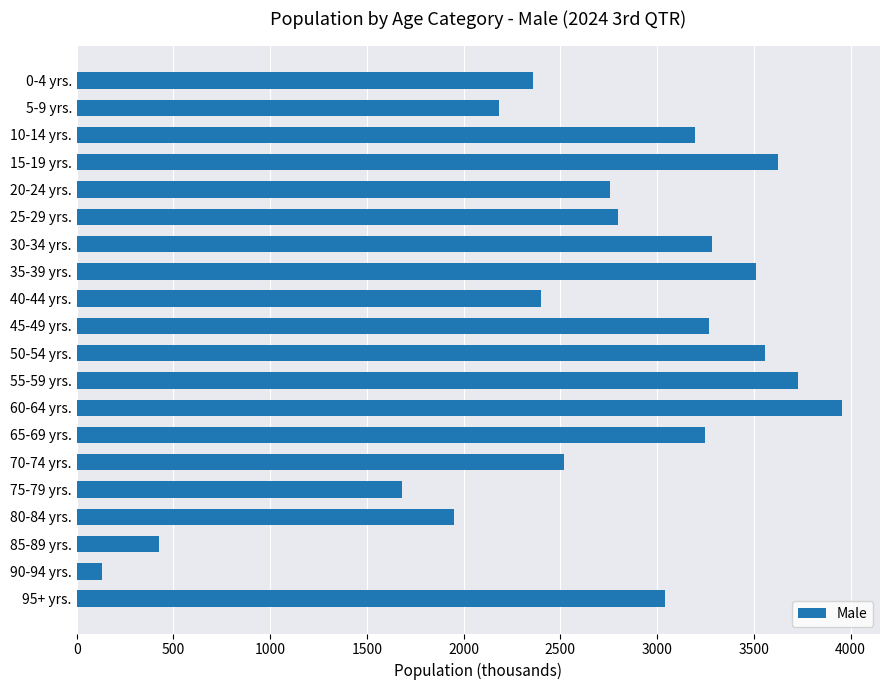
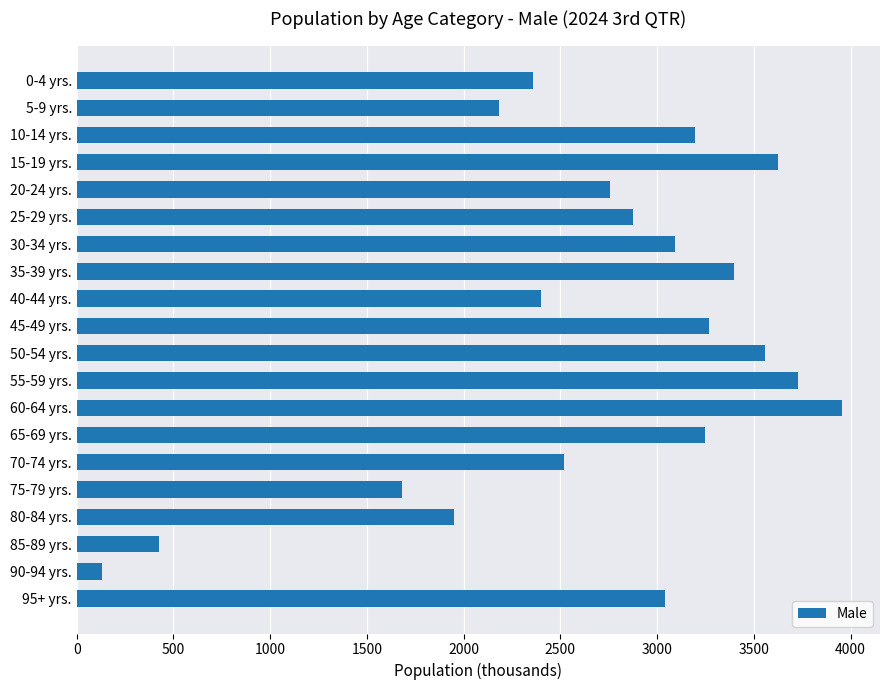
  {
    "0-4 yrs.": 2360,
    "5-9 yrs.": 2180,
    "10-14 yrs.": 3200,
    "15-19 yrs.": 3630,
    "20-24 yrs.": 2750,
-   "25-29 yrs.": 2800,
-   "30-34 yrs.": 3280,
-   "35-39 yrs.": 3510,
+   "25-29 yrs.": 2870,
+   "30-34 yrs.": 3090,
+   "35-39 yrs.": 3400,
    "40-44 yrs.": 2400,
    "45-49 yrs.": 3270,
    "50-54 yrs.": 3560,
    "55-59 yrs.": 3730,
    "60-64 yrs.": 3950,
    "65-69 yrs.": 3250,
    "70-74 yrs.": 2520,
    "75-79 yrs.": 1680,
    "80-84 yrs.": 1950,
    "85-89 yrs.": 420,
    "90-94 yrs.": 130,
    "95+ yrs.": 3040
  }
